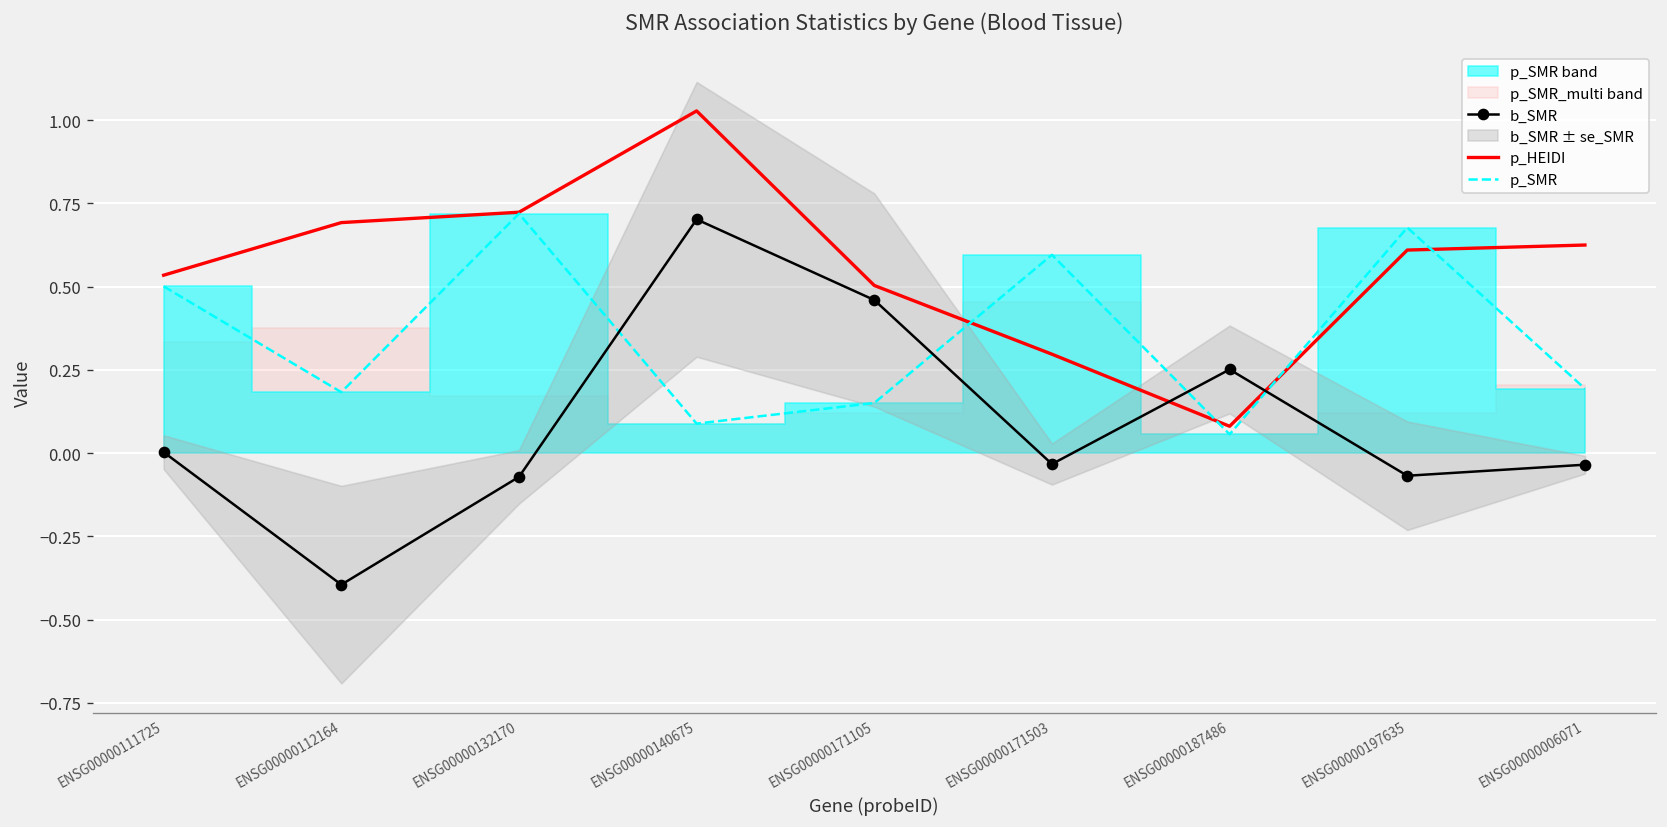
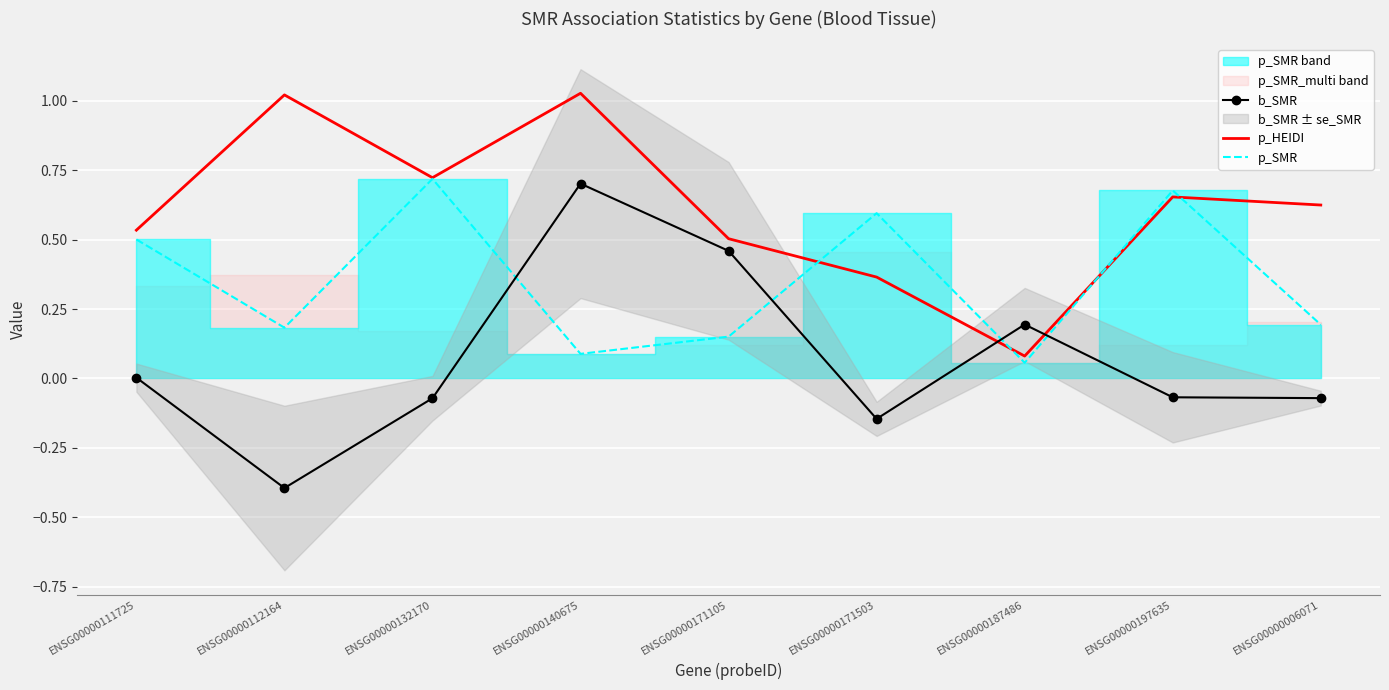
  {
    "b_SMR": {
      "ENSG00000111725": 0.00,
      "ENSG00000112164": -0.39,
      "ENSG00000132170": -0.07,
      "ENSG00000140675": 0.70,
      "ENSG00000171105": 0.46,
-     "ENSG00000171503": -0.03,
-     "ENSG00000187486": 0.25,
+     "ENSG00000171503": -0.15,
+     "ENSG00000187486": 0.19,
      "ENSG00000197635": -0.07,
-     "ENSG00000006071": -0.03
+     "ENSG00000006071": -0.07
    },
    "p_HEIDI": {
      "ENSG00000111725": 0.53,
-     "ENSG00000112164": 0.69,
+     "ENSG00000112164": 1.02,
      "ENSG00000140675": 1.03,
      "ENSG00000171105": 0.50,
-     "ENSG00000171503": 0.30,
+     "ENSG00000171503": 0.37,
      "ENSG00000187486": 0.08,
-     "ENSG00000197635": 0.61,
+     "ENSG00000197635": 0.65,
      "ENSG00000006071": 0.62
    }
  }
